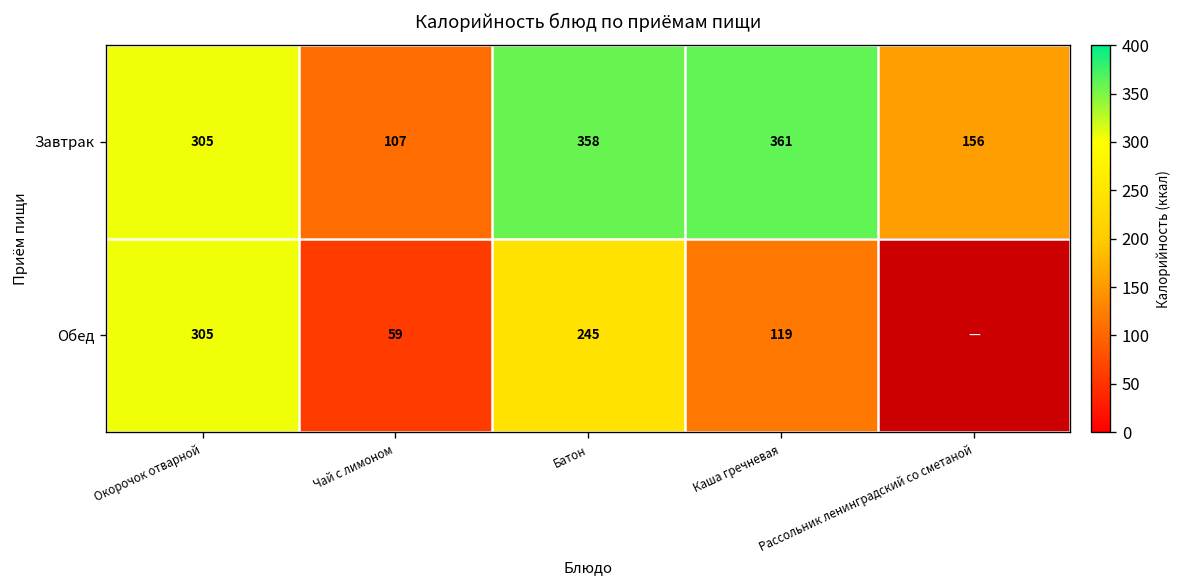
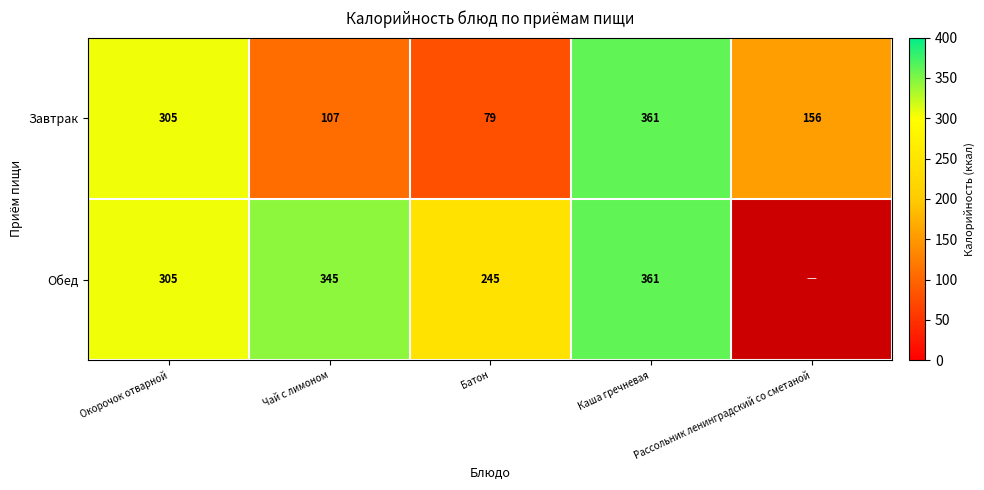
  {
    "Завтрак": {
      "Окорочок отварной": 305,
      "Чай с лимоном": 107,
-     "Батон": 358,
+     "Батон": 79,
      "Каша гречневая": 361,
      "Рассольник ленинградский со сметаной": 156
    },
    "Обед": {
      "Окорочок отварной": 305,
-     "Чай с лимоном": 59,
+     "Чай с лимоном": 345,
      "Батон": 245,
-     "Каша гречневая": 119
+     "Каша гречневая": 361
    }
  }
